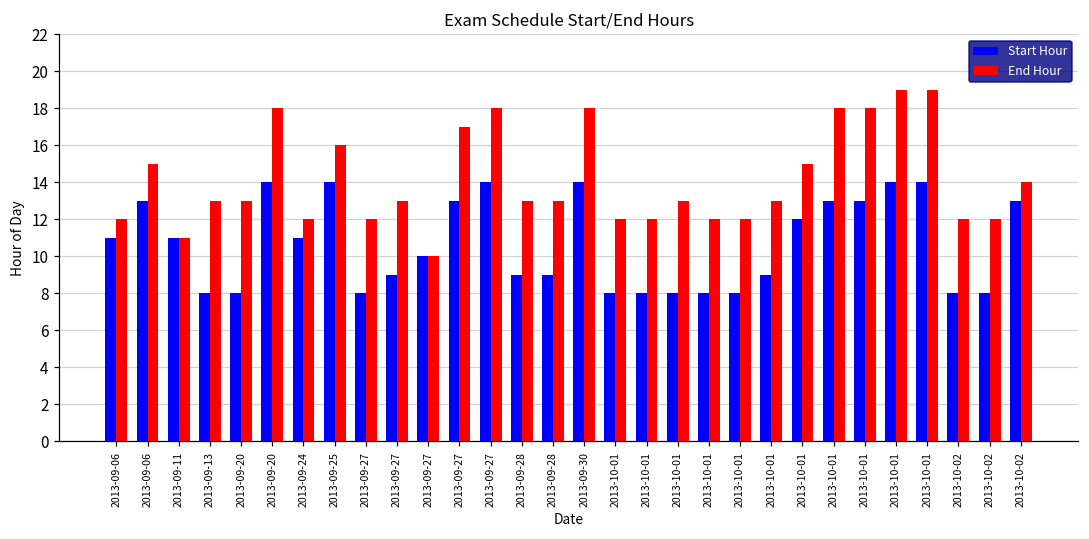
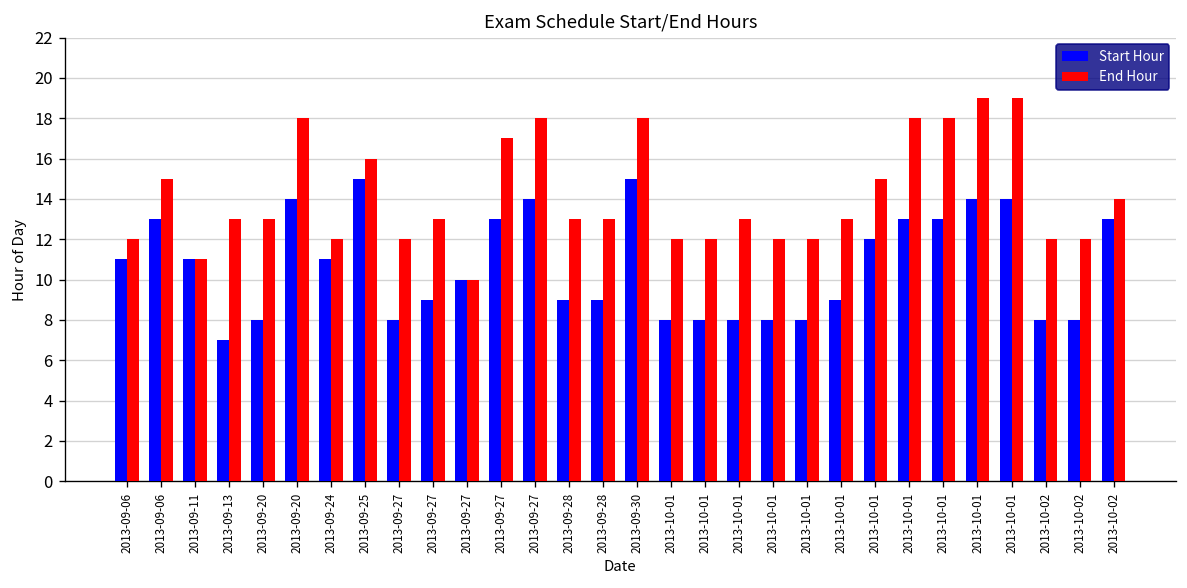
  {
    "Start Hour": {
      "2013-09-11": 11,
-     "2013-09-13": 8,
+     "2013-09-13": 7,
      "2013-09-24": 11,
-     "2013-09-25": 14,
-     "2013-09-30": 14
+     "2013-09-25": 15,
+     "2013-09-30": 15
    },
    "End Hour": {
      "2013-09-11": 11,
      "2013-09-13": 13,
      "2013-09-24": 12,
      "2013-09-25": 16,
      "2013-09-30": 18
    }
  }
